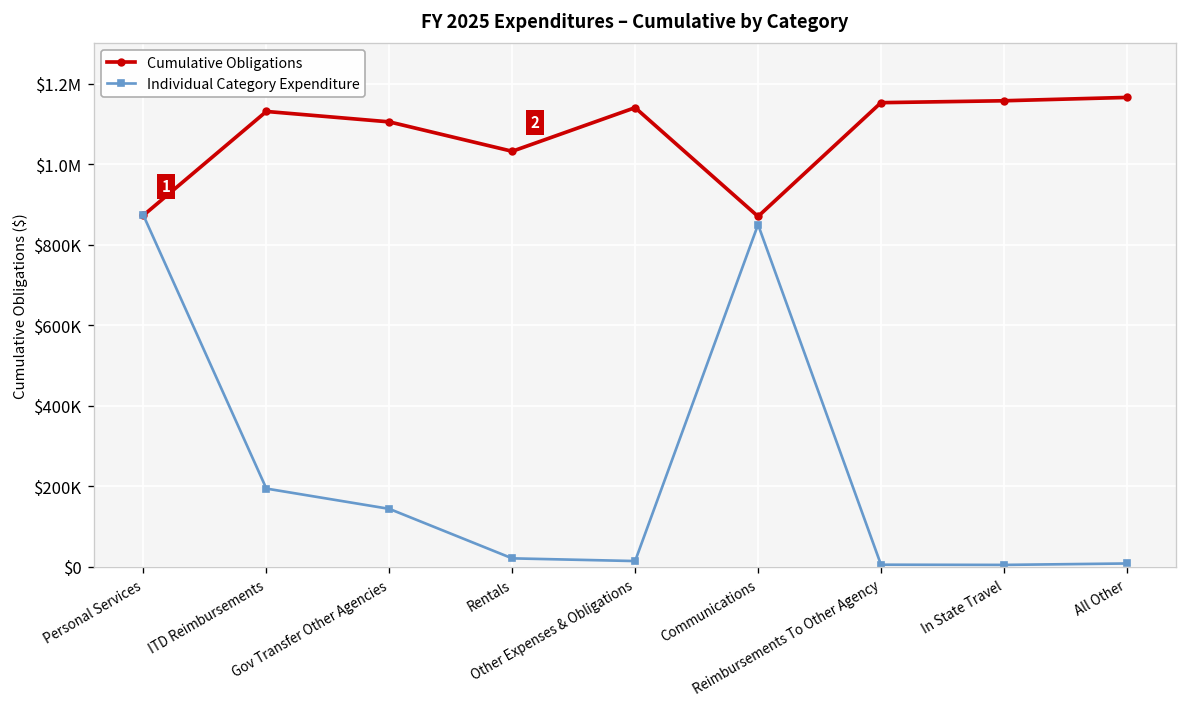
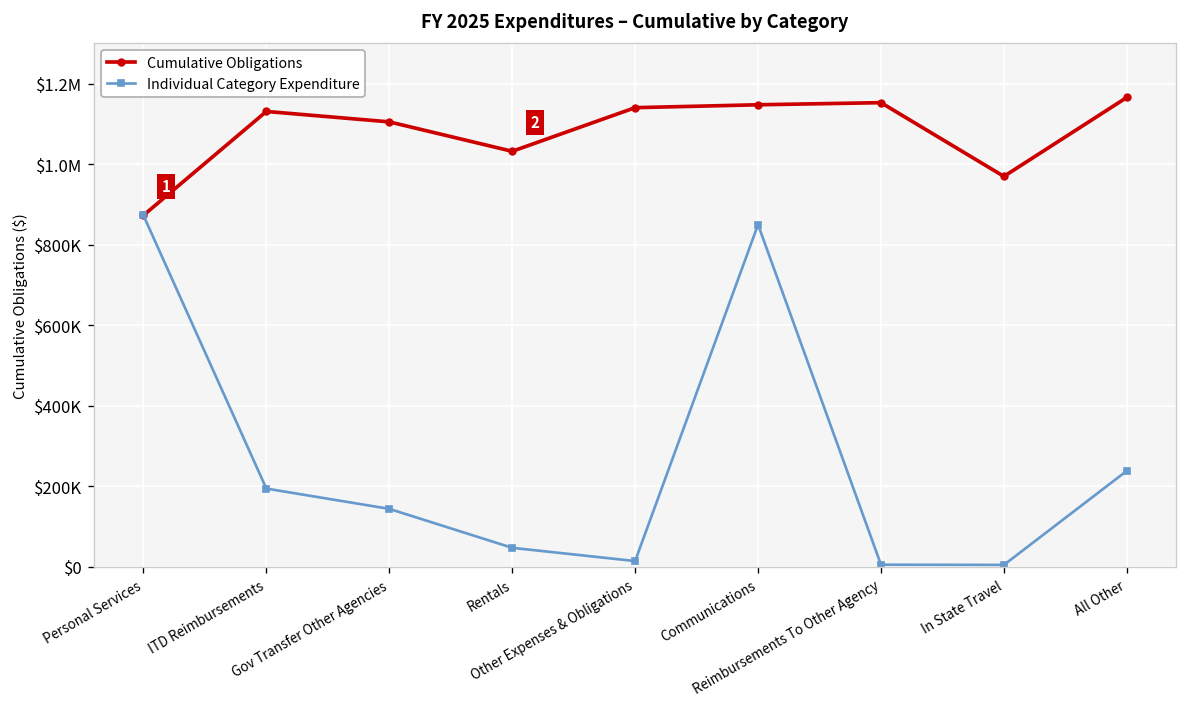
  {
    "Cumulative Obligations": {
      "ITD Reimbursements": "$1130000",
      "Gov Transfer Other Agencies": "$1100000",
      "Other Expenses & Obligations": "$1140000",
-     "Communications": "$870000",
+     "Communications": "$1150000",
      "Reimbursements To Other Agency": "$1150000",
-     "In State Travel": "$1160000",
+     "In State Travel": "$970000",
      "All Other": "$1170000"
    },
    "Individual Category Expenditure": {
      "ITD Reimbursements": "$190000",
      "Gov Transfer Other Agencies": "$140000",
-     "Rentals": "$20000",
+     "Rentals": "$50000",
      "Other Expenses & Obligations": "$10000",
      "Communications": "$850000",
      "Reimbursements To Other Agency": "$10000",
      "In State Travel": "$0",
-     "All Other": "$10000"
+     "All Other": "$240000"
    }
  }
